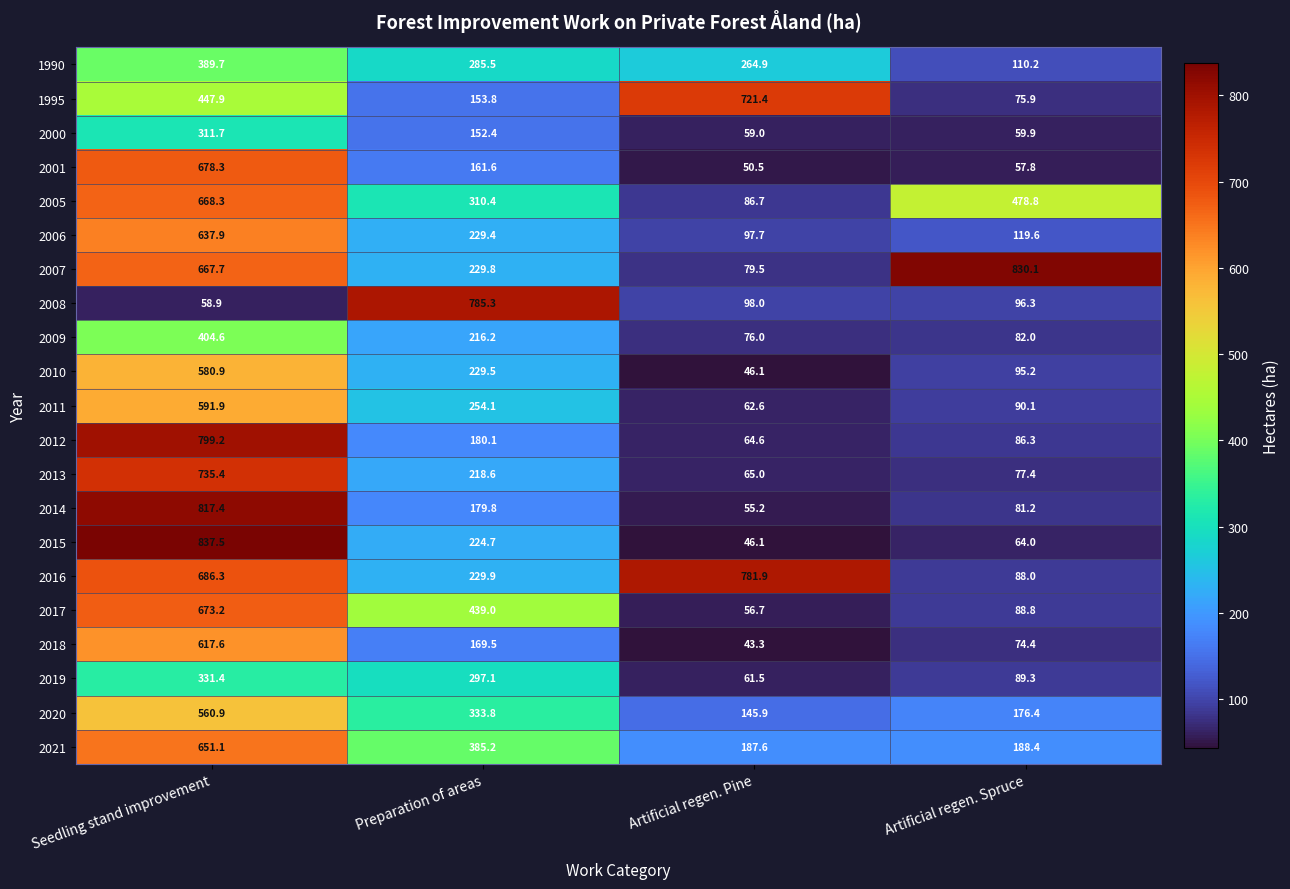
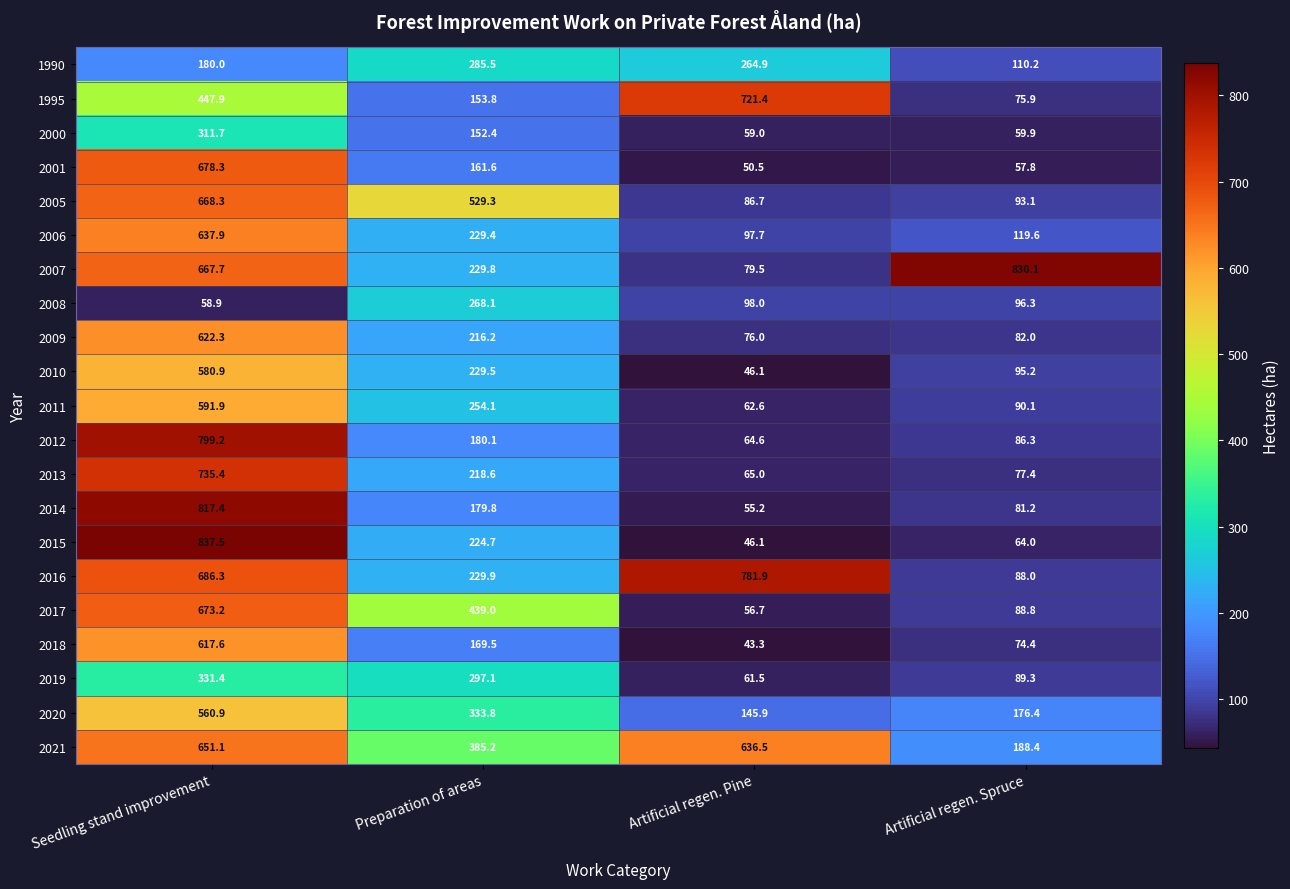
  {
    "1990": {
-     "Seedling stand improvement": 389.7,
+     "Seedling stand improvement": 180.0,
      "Preparation of areas": 285.5,
      "Artificial regen. Pine": 264.9,
      "Artificial regen. Spruce": 110.2
    },
    "1995": {
      "Seedling stand improvement": 447.9,
      "Preparation of areas": 153.8,
      "Artificial regen. Pine": 721.4,
      "Artificial regen. Spruce": 75.9
    },
    "2000": {
      "Seedling stand improvement": 311.7,
      "Preparation of areas": 152.4,
      "Artificial regen. Pine": 59.0,
      "Artificial regen. Spruce": 59.9
    },
    "2001": {
      "Seedling stand improvement": 678.3,
      "Preparation of areas": 161.6,
      "Artificial regen. Pine": 50.5,
      "Artificial regen. Spruce": 57.8
    },
    "2005": {
      "Seedling stand improvement": 668.3,
-     "Preparation of areas": 310.4,
+     "Preparation of areas": 529.3,
      "Artificial regen. Pine": 86.7,
-     "Artificial regen. Spruce": 478.8
+     "Artificial regen. Spruce": 93.1
    },
    "2006": {
      "Seedling stand improvement": 637.9,
      "Preparation of areas": 229.4,
      "Artificial regen. Pine": 97.7,
      "Artificial regen. Spruce": 119.6
    },
    "2007": {
      "Seedling stand improvement": 667.7,
      "Preparation of areas": 229.8,
      "Artificial regen. Pine": 79.5,
      "Artificial regen. Spruce": 830.1
    },
    "2008": {
      "Seedling stand improvement": 58.9,
-     "Preparation of areas": 785.3,
+     "Preparation of areas": 268.1,
      "Artificial regen. Pine": 98.0,
      "Artificial regen. Spruce": 96.3
    },
    "2009": {
-     "Seedling stand improvement": 404.6,
+     "Seedling stand improvement": 622.3,
      "Preparation of areas": 216.2,
      "Artificial regen. Pine": 76.0,
      "Artificial regen. Spruce": 82.0
    },
    "2010": {
      "Seedling stand improvement": 580.9,
      "Preparation of areas": 229.5,
      "Artificial regen. Pine": 46.1,
      "Artificial regen. Spruce": 95.2
    },
    "2011": {
      "Seedling stand improvement": 591.9,
      "Preparation of areas": 254.1,
      "Artificial regen. Pine": 62.6,
      "Artificial regen. Spruce": 90.1
    },
    "2012": {
      "Seedling stand improvement": 799.2,
      "Preparation of areas": 180.1,
      "Artificial regen. Pine": 64.6,
      "Artificial regen. Spruce": 86.3
    },
    "2013": {
      "Seedling stand improvement": 735.4,
      "Preparation of areas": 218.6,
      "Artificial regen. Pine": 65.0,
      "Artificial regen. Spruce": 77.4
    },
    "2014": {
      "Seedling stand improvement": 817.4,
      "Preparation of areas": 179.8,
      "Artificial regen. Pine": 55.2,
      "Artificial regen. Spruce": 81.2
    },
    "2015": {
      "Seedling stand improvement": 837.5,
      "Preparation of areas": 224.7,
      "Artificial regen. Pine": 46.1,
      "Artificial regen. Spruce": 64.0
    },
    "2016": {
      "Seedling stand improvement": 686.3,
      "Preparation of areas": 229.9,
      "Artificial regen. Pine": 781.9,
      "Artificial regen. Spruce": 88.0
    },
    "2017": {
      "Seedling stand improvement": 673.2,
      "Preparation of areas": 439.0,
      "Artificial regen. Pine": 56.7,
      "Artificial regen. Spruce": 88.8
    },
    "2018": {
      "Seedling stand improvement": 617.6,
      "Preparation of areas": 169.5,
      "Artificial regen. Pine": 43.3,
      "Artificial regen. Spruce": 74.4
    },
    "2019": {
      "Seedling stand improvement": 331.4,
      "Preparation of areas": 297.1,
      "Artificial regen. Pine": 61.5,
      "Artificial regen. Spruce": 89.3
    },
    "2020": {
      "Seedling stand improvement": 560.9,
      "Preparation of areas": 333.8,
      "Artificial regen. Pine": 145.9,
      "Artificial regen. Spruce": 176.4
    },
    "2021": {
      "Seedling stand improvement": 651.1,
      "Preparation of areas": 385.2,
-     "Artificial regen. Pine": 187.6,
+     "Artificial regen. Pine": 636.5,
      "Artificial regen. Spruce": 188.4
    }
  }
